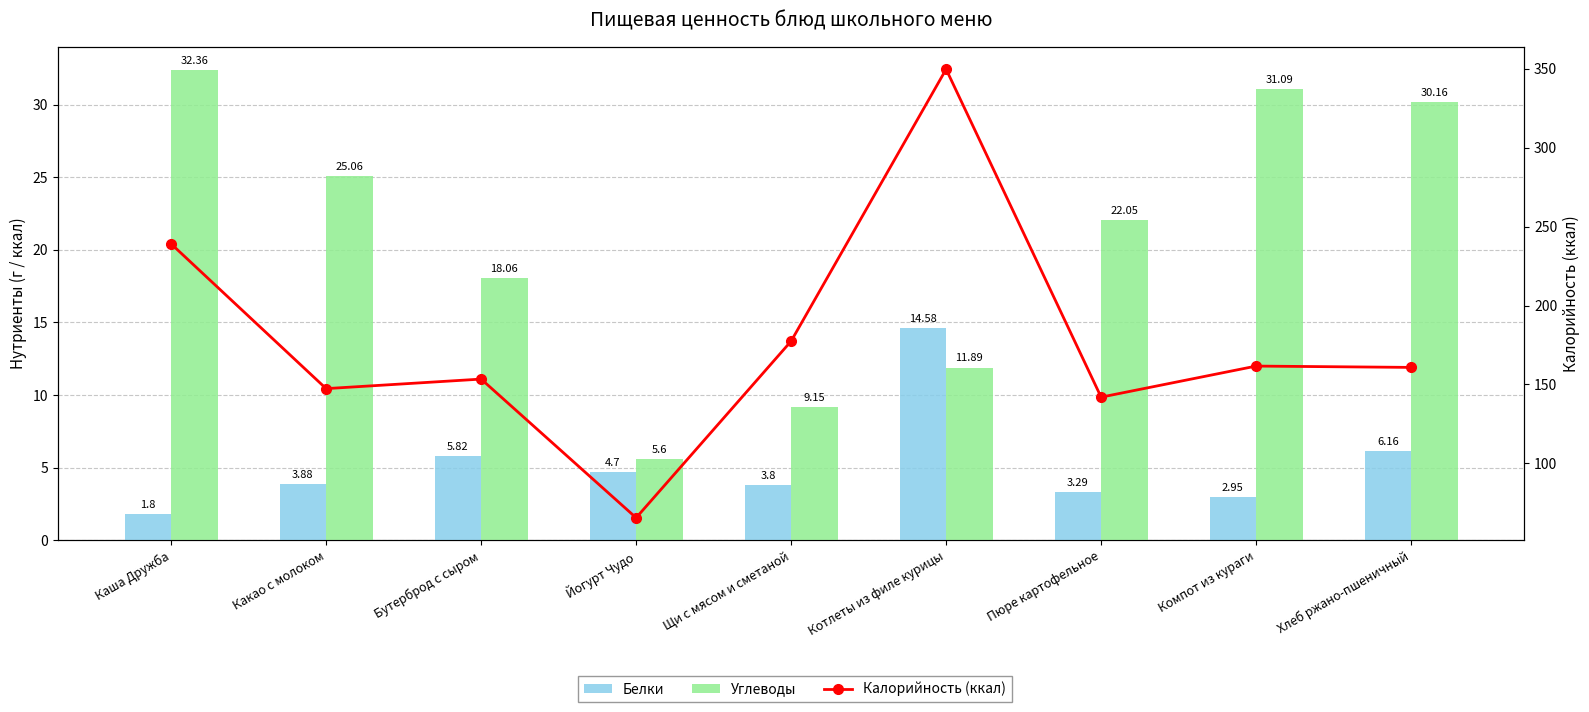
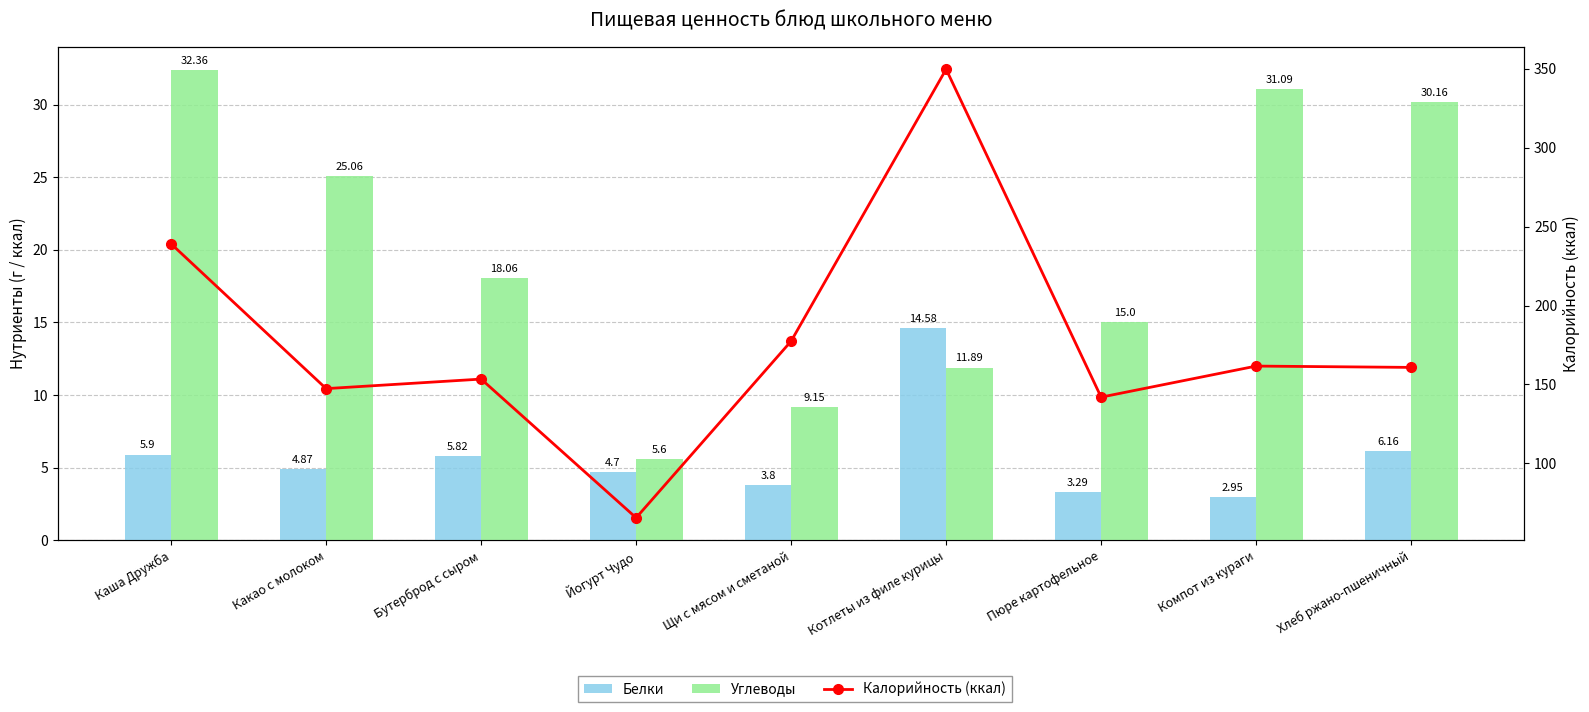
  {
    "Белки": {
-     "Каша Дружба": 1.8,
-     "Какао с молоком": 3.88,
+     "Каша Дружба": 5.9,
+     "Какао с молоком": 4.87,
      "Бутерброд с сыром": 5.82,
      "Йогурт Чудо": 4.7,
      "Щи с мясом и сметаной": 3.8,
      "Котлеты из филе курицы": 14.58,
      "Пюре картофельное": 3.29,
      "Компот из кураги": 2.95,
      "Хлеб ржано-пшеничный": 6.16
    },
    "Углеводы": {
      "Каша Дружба": 32.36,
      "Какао с молоком": 25.06,
      "Бутерброд с сыром": 18.06,
      "Йогурт Чудо": 5.6,
      "Щи с мясом и сметаной": 9.15,
      "Котлеты из филе курицы": 11.89,
-     "Пюре картофельное": 22.05,
+     "Пюре картофельное": 15.0,
      "Компот из кураги": 31.09,
      "Хлеб ржано-пшеничный": 30.16
    }
  }
